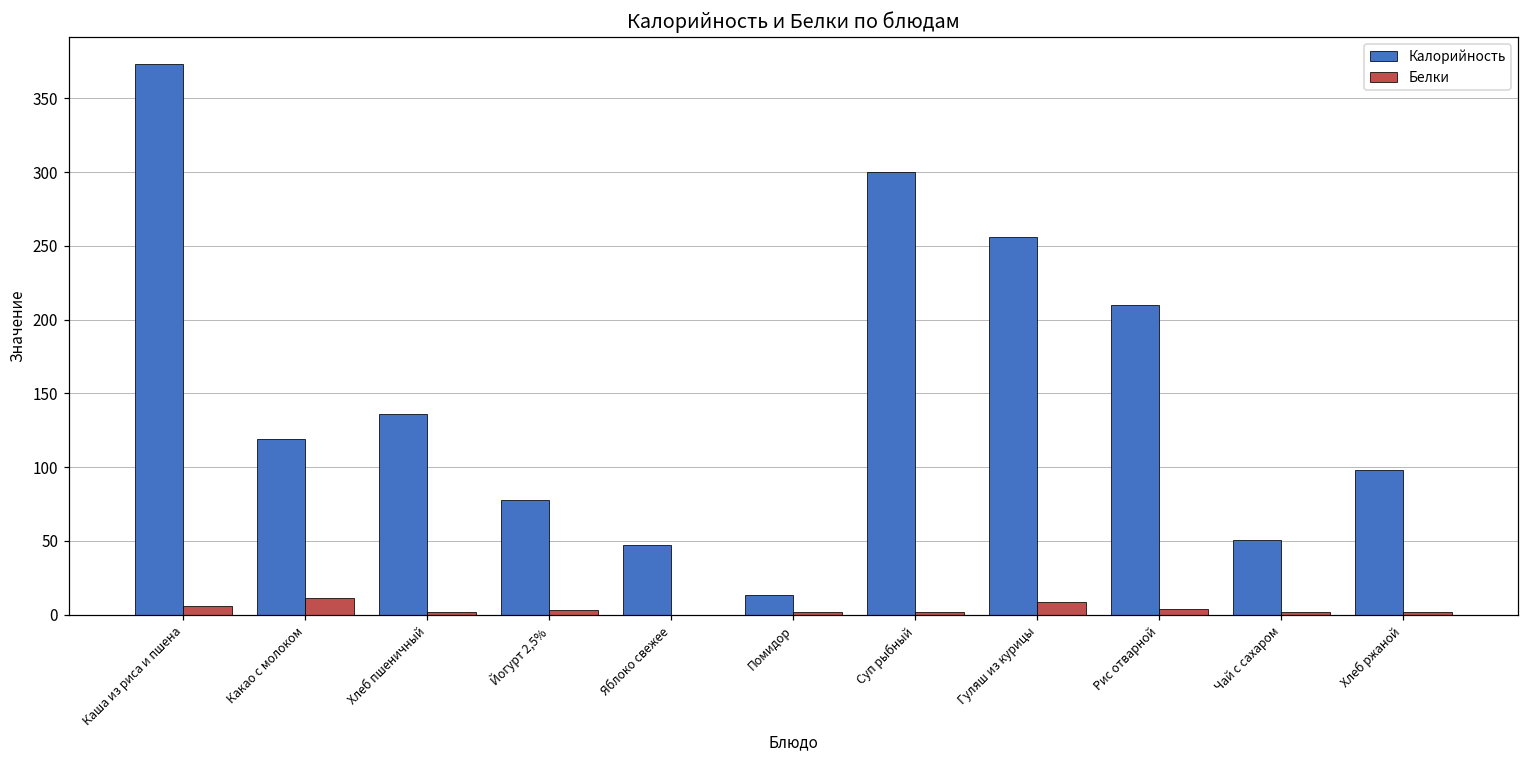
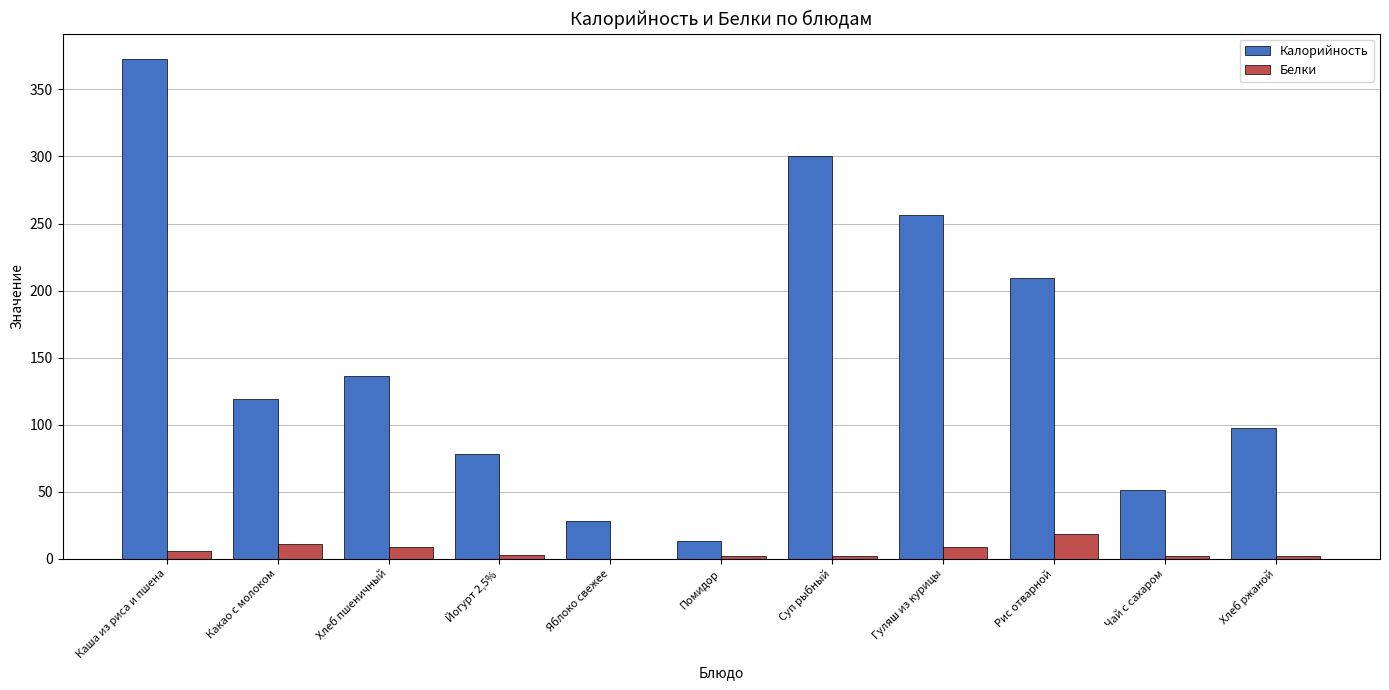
  {
    "Калорийность": {
      "Каша из риса и пшена": 373,
      "Какао с молоком": 119,
      "Хлеб пшеничный": 136,
      "Йогурт 2,5%": 78,
-     "Яблоко свежее": 47,
+     "Яблоко свежее": 28,
      "Помидор": 13,
      "Суп рыбный": 300,
      "Гуляш из курицы": 256,
      "Рис отварной": 210,
      "Чай с сахаром": 51,
      "Хлеб ржаной": 98
    },
    "Белки": {
      "Каша из риса и пшена": 6,
      "Какао с молоком": 11,
-     "Хлеб пшеничный": 2,
+     "Хлеб пшеничный": 9,
      "Йогурт 2,5%": 3,
      "Яблоко свежее": 0,
      "Помидор": 2,
      "Гуляш из курицы": 9,
-     "Рис отварной": 4,
+     "Рис отварной": 19,
      "Чай с сахаром": 2
    }
  }
